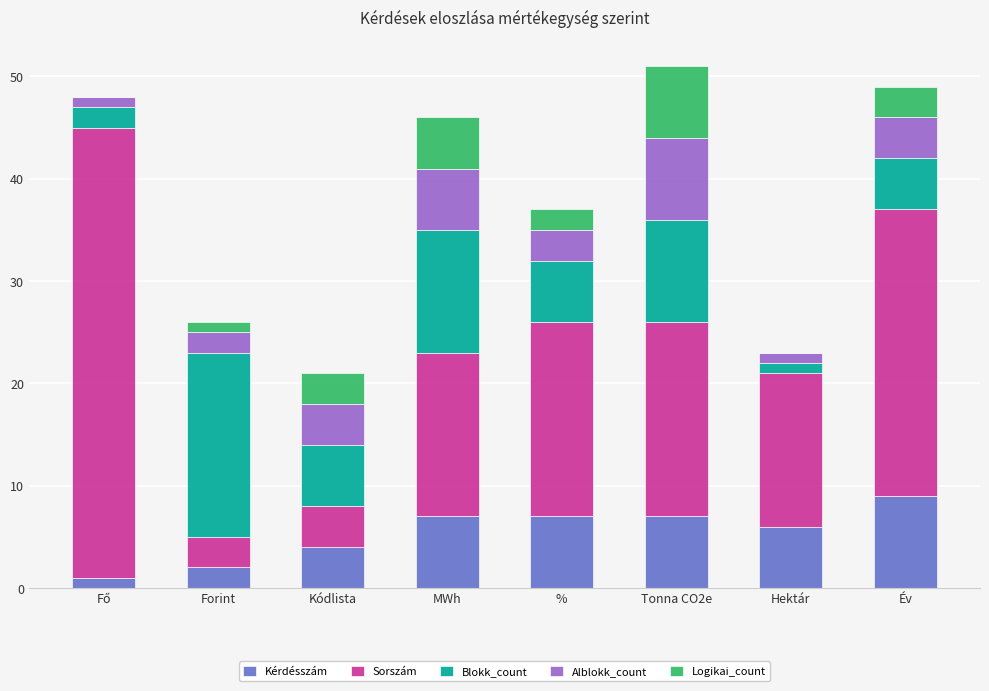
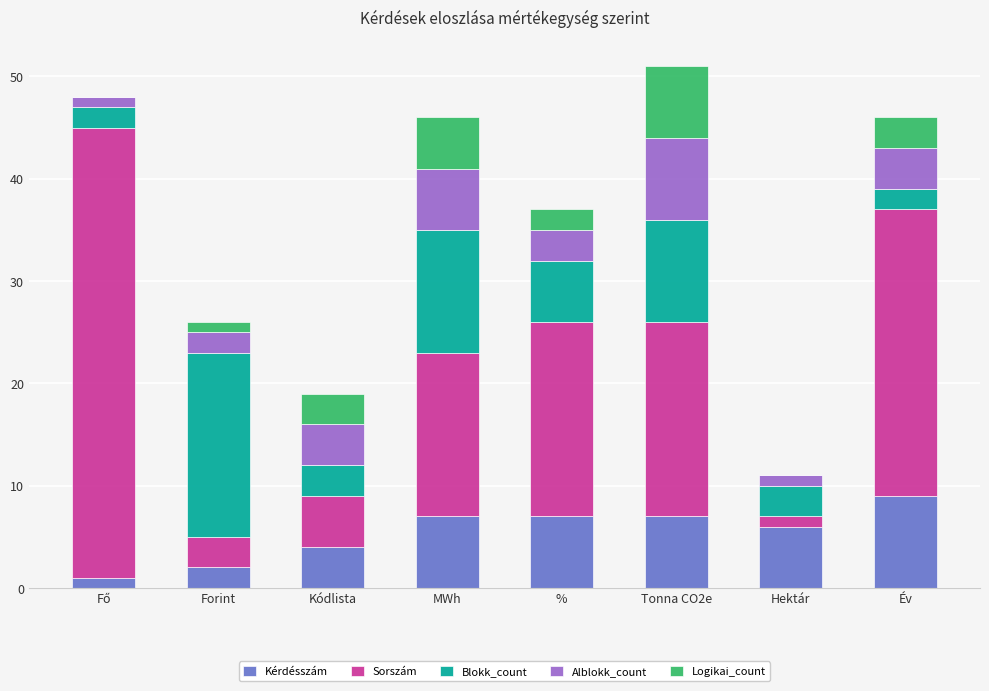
  {
    "Sorszám": {
      "Fő": 44,
      "Forint": 3,
-     "Kódlista": 4,
+     "Kódlista": 5,
      "MWh": 16,
      "%": 19,
      "Tonna CO2e": 19,
-     "Hektár": 15,
+     "Hektár": 1,
      "Év": 28
    },
    "Blokk_count": {
      "Fő": 2,
      "Forint": 18,
-     "Kódlista": 6,
+     "Kódlista": 3,
      "MWh": 12,
      "%": 6,
      "Tonna CO2e": 10,
-     "Hektár": 1,
-     "Év": 5
+     "Hektár": 3,
+     "Év": 2
    },
    "Logikai_count": {
      "Fő": 0,
      "Forint": 1,
      "Kódlista": 3,
      "MWh": 5,
      "%": 2,
      "Tonna CO2e": 7,
      "Hektár": 0,
      "Év": 3
    }
  }
